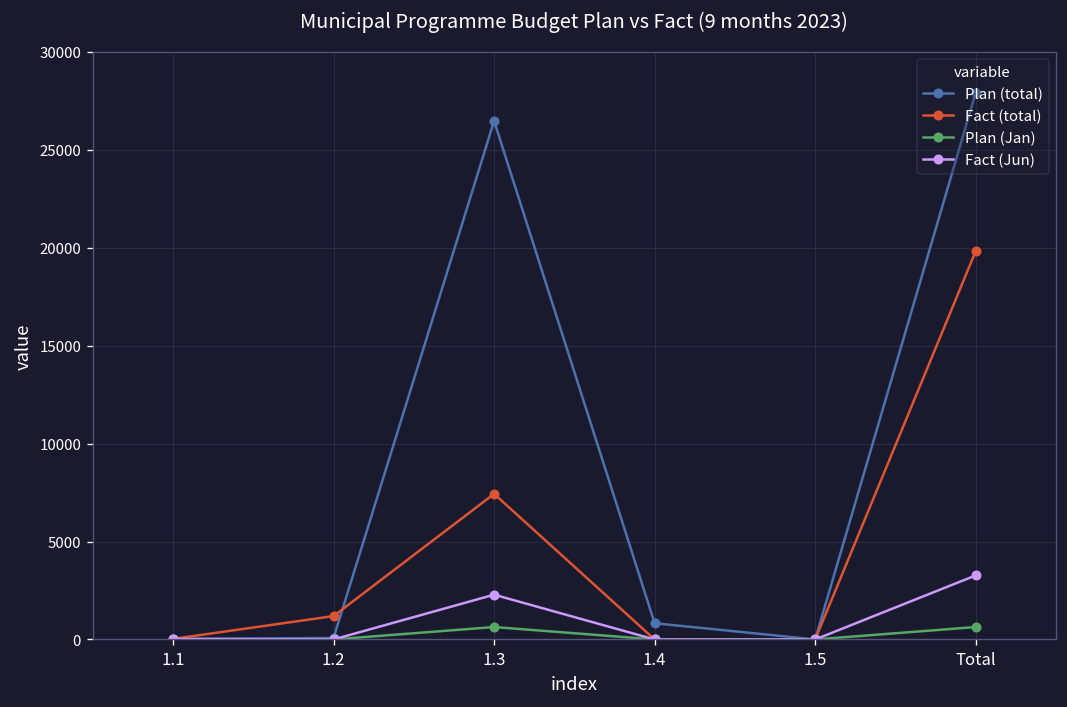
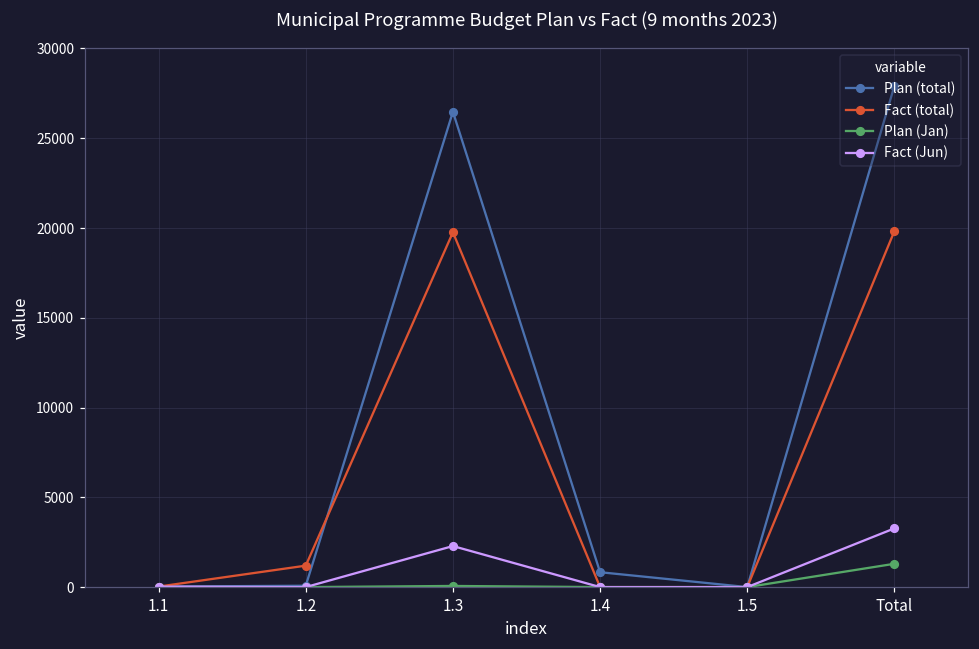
  {
    "Plan (total)": {
      "1.3": 26500,
      "1.4": 800
    },
    "Fact (total)": {
      "1.2": 1200,
-     "1.3": 7400,
+     "1.3": 19800,
      "Total": 19800
    },
    "Plan (Jan)": {
-     "1.3": 600,
-     "Total": 600
+     "1.3": 100,
+     "Total": 1300
    },
    "Fact (Jun)": {
      "1.3": 2300,
      "Total": 3300
    }
  }
